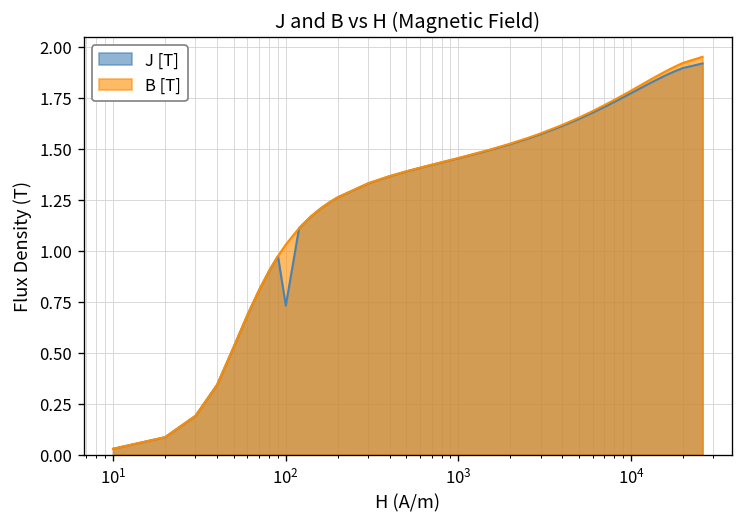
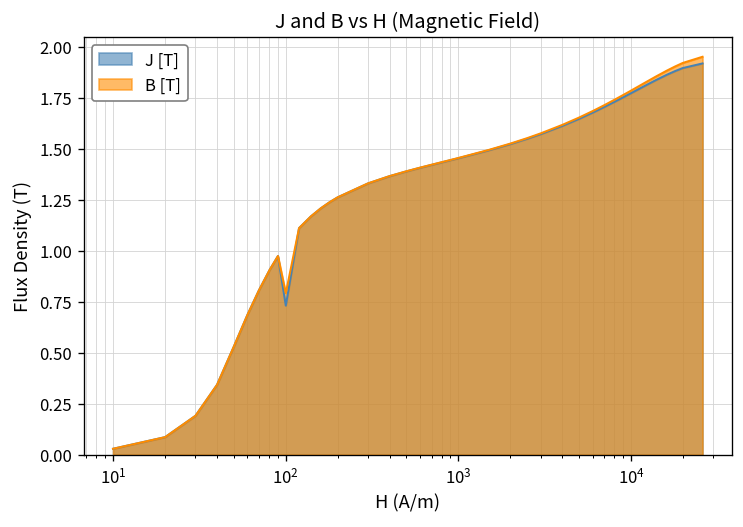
  {
    "J [T]": {
      "10^2": 0.73
    },
    "B [T]": {
-     "10^2": 1.03
+     "10^2": 0.79
    }
  }
